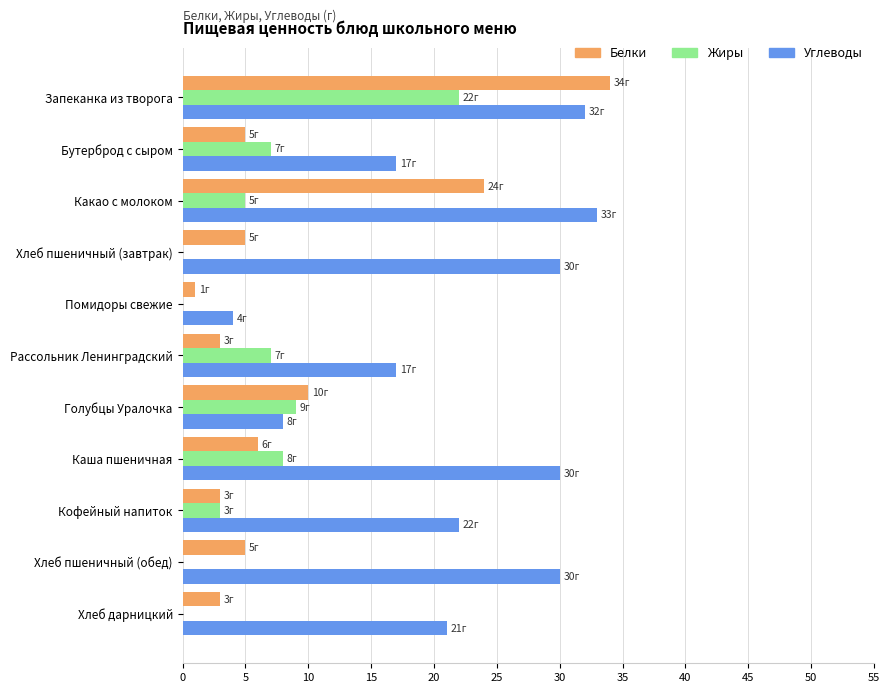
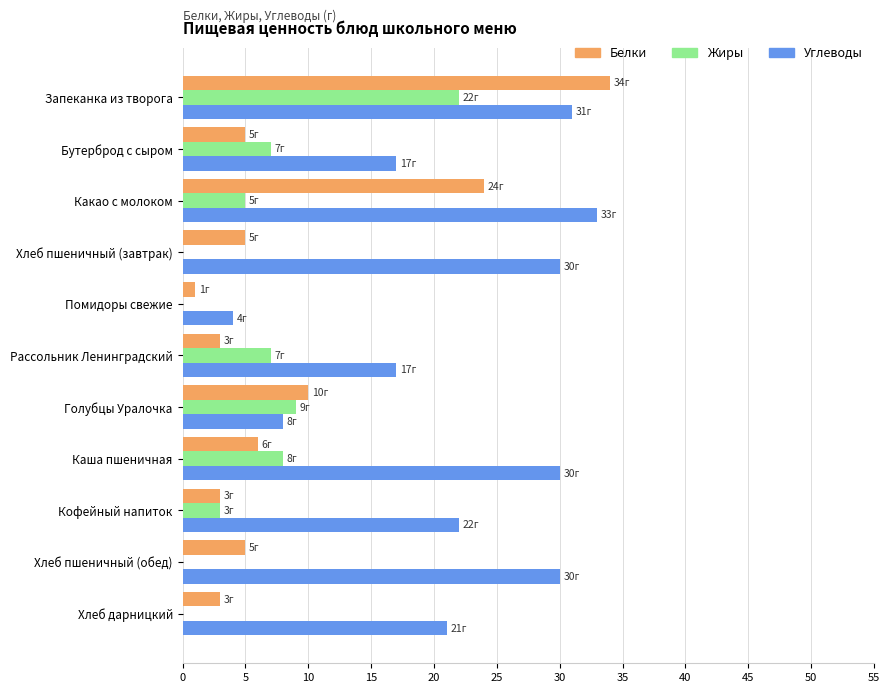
  {
    "Белки": {
      "Запеканка из творога": "34г",
      "Бутерброд с сыром": "5г",
      "Какао с молоком": "24г",
      "Хлеб пшеничный (завтрак)": "5г",
      "Помидоры свежие": "1г",
      "Рассольник Ленинградский": "3г",
      "Голубцы Уралочка": "10г",
      "Каша пшеничная": "6г",
      "Кофейный напиток": "3г",
      "Хлеб пшеничный (обед)": "5г",
      "Хлеб дарницкий": "3г"
    },
    "Жиры": {
      "Запеканка из творога": "22г",
      "Бутерброд с сыром": "7г",
      "Какао с молоком": "5г",
      "Рассольник Ленинградский": "7г",
      "Голубцы Уралочка": "9г",
      "Каша пшеничная": "8г",
      "Кофейный напиток": "3г"
    },
    "Углеводы": {
-     "Запеканка из творога": "32г",
+     "Запеканка из творога": "31г",
      "Бутерброд с сыром": "17г",
      "Какао с молоком": "33г",
      "Хлеб пшеничный (завтрак)": "30г",
      "Помидоры свежие": "4г",
      "Рассольник Ленинградский": "17г",
      "Голубцы Уралочка": "8г",
      "Каша пшеничная": "30г",
      "Кофейный напиток": "22г",
      "Хлеб пшеничный (обед)": "30г",
      "Хлеб дарницкий": "21г"
    }
  }
